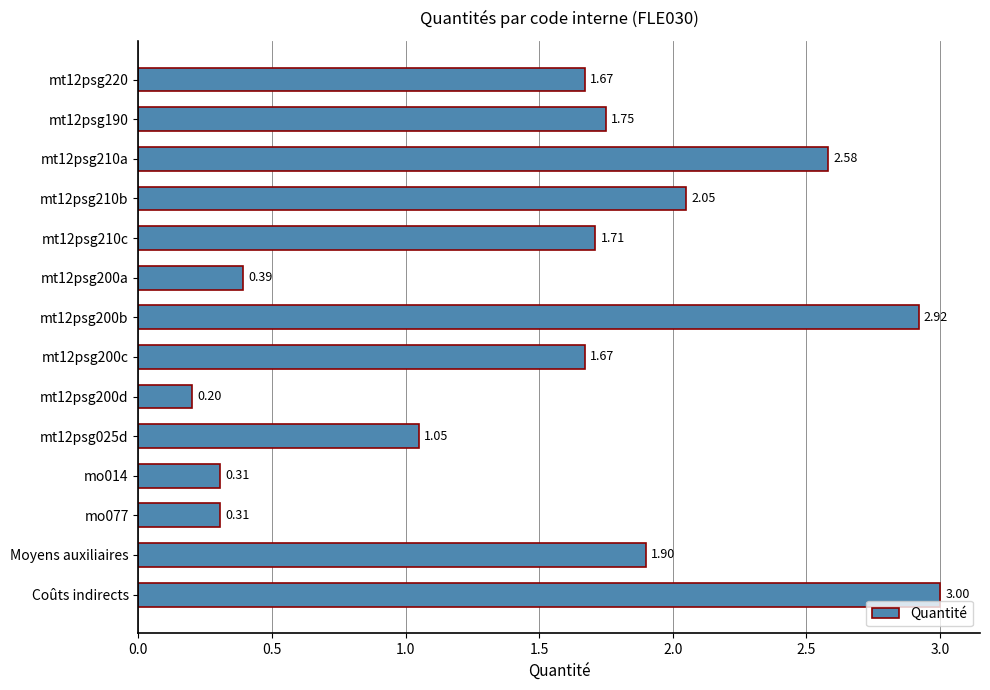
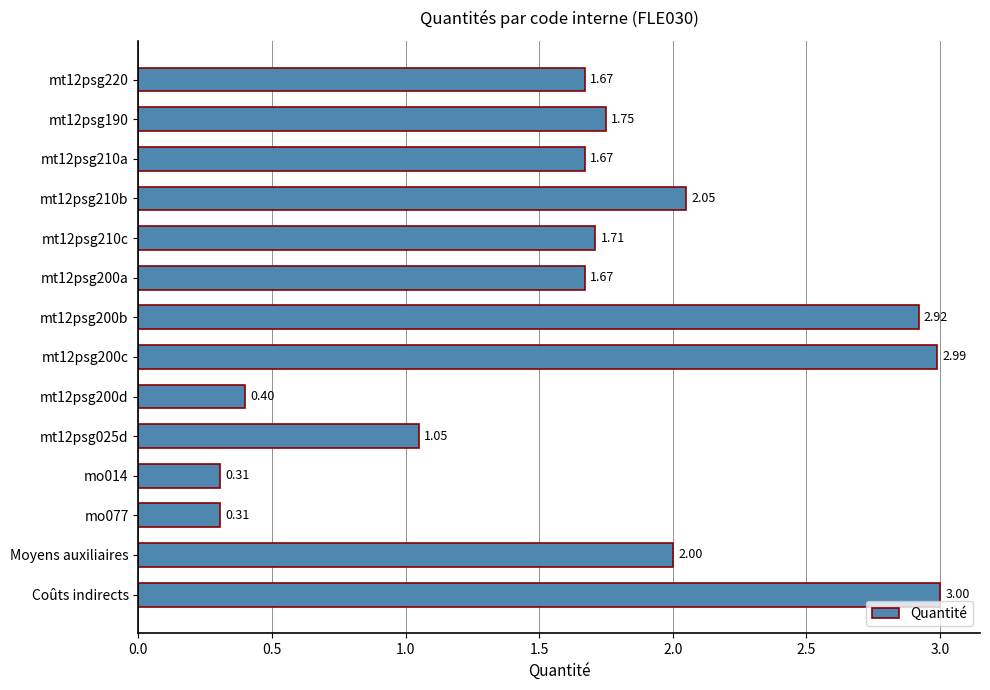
  {
    "mt12psg220": 1.67,
    "mt12psg190": 1.75,
-   "mt12psg210a": 2.58,
+   "mt12psg210a": 1.67,
    "mt12psg210b": 2.05,
    "mt12psg210c": 1.71,
-   "mt12psg200a": 0.39,
+   "mt12psg200a": 1.67,
    "mt12psg200b": 2.92,
-   "mt12psg200c": 1.67,
-   "mt12psg200d": 0.20,
+   "mt12psg200c": 2.99,
+   "mt12psg200d": 0.40,
    "mt12psg025d": 1.05,
    "mo014": 0.31,
    "mo077": 0.31,
-   "Moyens auxiliaires": 1.90
+   "Moyens auxiliaires": 2.00
  }
